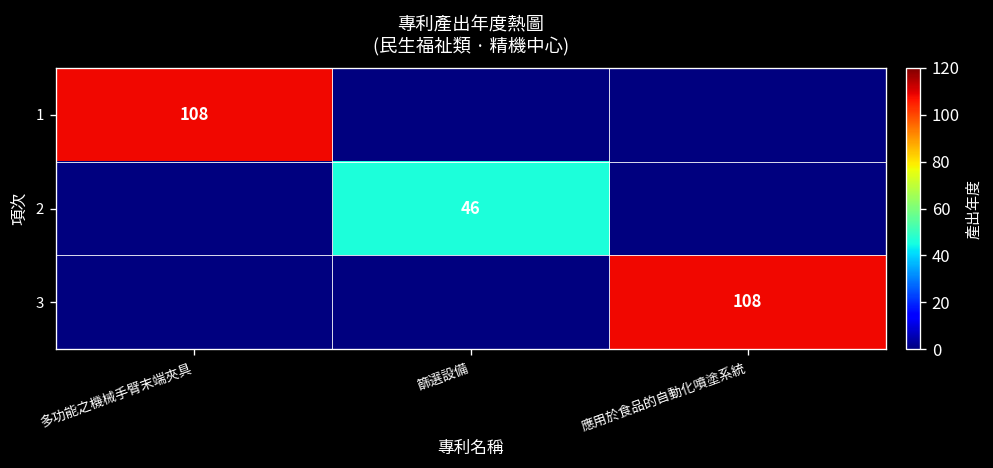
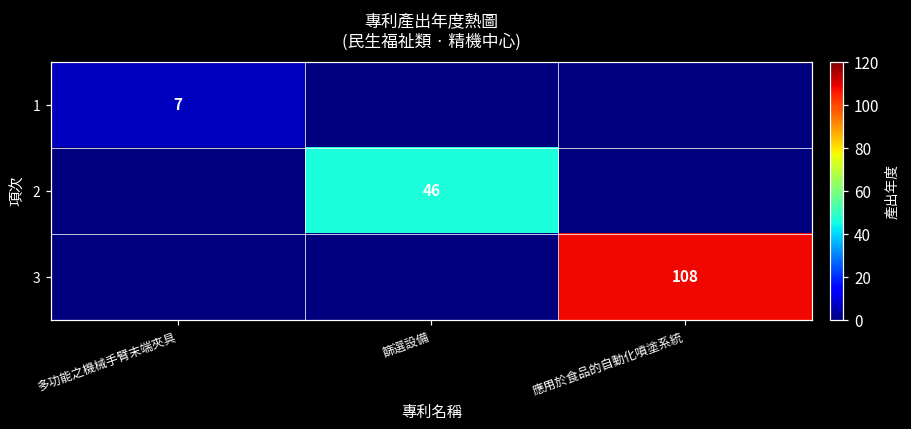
  {
    "1": {
-     "多功能之機械手臂末端夾具": 108
+     "多功能之機械手臂末端夾具": 7
    },
    "2": {
      "篩選設備": 46
    },
    "3": {
      "應用於食品的自動化噴塗系統": 108
    }
  }
